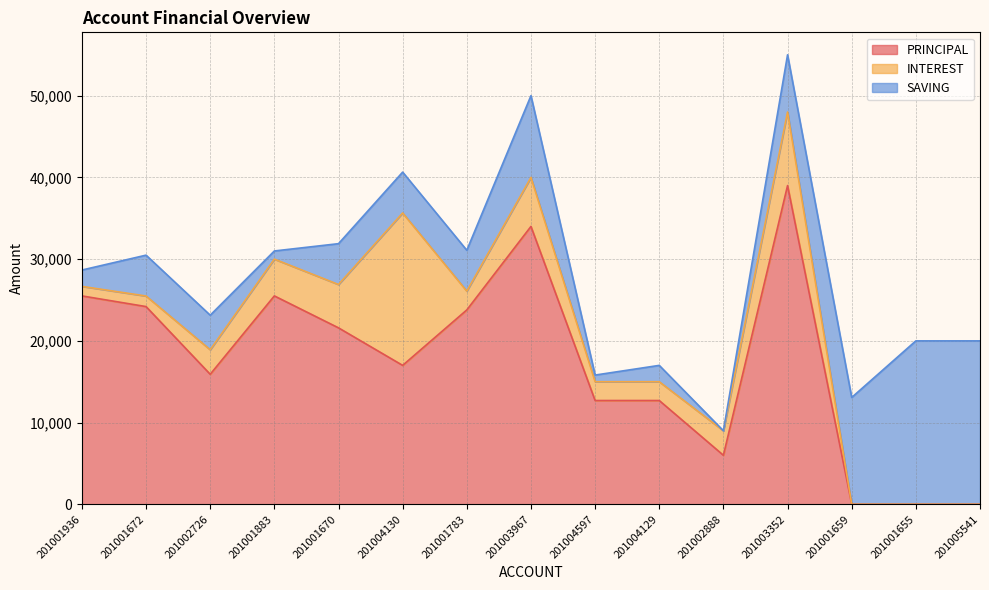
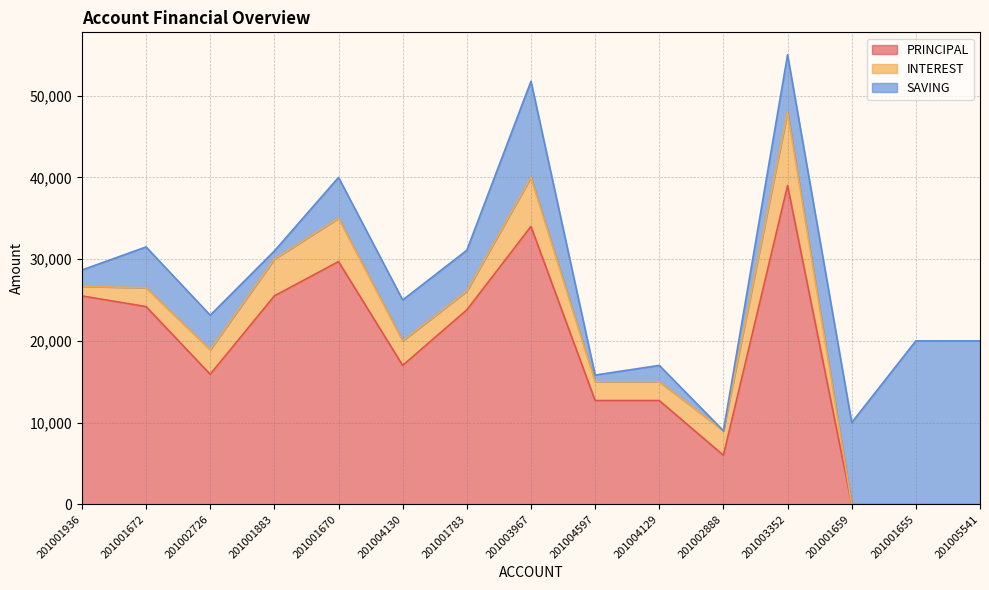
  {
    "PRINCIPAL": {
      "201001936": "26,000",
      "201001672": "24,000",
      "201002726": "16,000",
      "201001883": "26,000",
-     "201001670": "22,000",
+     "201001670": "30,000",
      "201004130": "17,000",
      "201001783": "24,000",
      "201003967": "34,000",
      "201004597": "13,000",
      "201004129": "13,000",
      "201002888": "6,000",
      "201003352": "39,000"
    },
    "INTEREST": {
      "201001936": "1,000",
-     "201001672": "1,000",
+     "201001672": "2,000",
      "201002726": "3,000",
      "201001883": "5,000",
      "201001670": "5,000",
-     "201004130": "19,000",
+     "201004130": "3,000",
      "201001783": "2,000",
      "201003967": "6,000",
      "201004597": "2,000",
      "201004129": "2,000",
      "201003352": "9,000"
    },
    "SAVING": {
      "201001936": "2,000",
      "201001672": "5,000",
      "201002726": "4,000",
      "201001883": "1,000",
      "201001670": "5,000",
      "201004130": "5,000",
      "201001783": "5,000",
-     "201003967": "10,000",
+     "201003967": "12,000",
      "201004597": "1,000",
      "201004129": "2,000",
      "201003352": "7,000",
-     "201001659": "13,000",
+     "201001659": "10,000",
      "201001655": "20,000",
      "201005541": "20,000"
    }
  }
